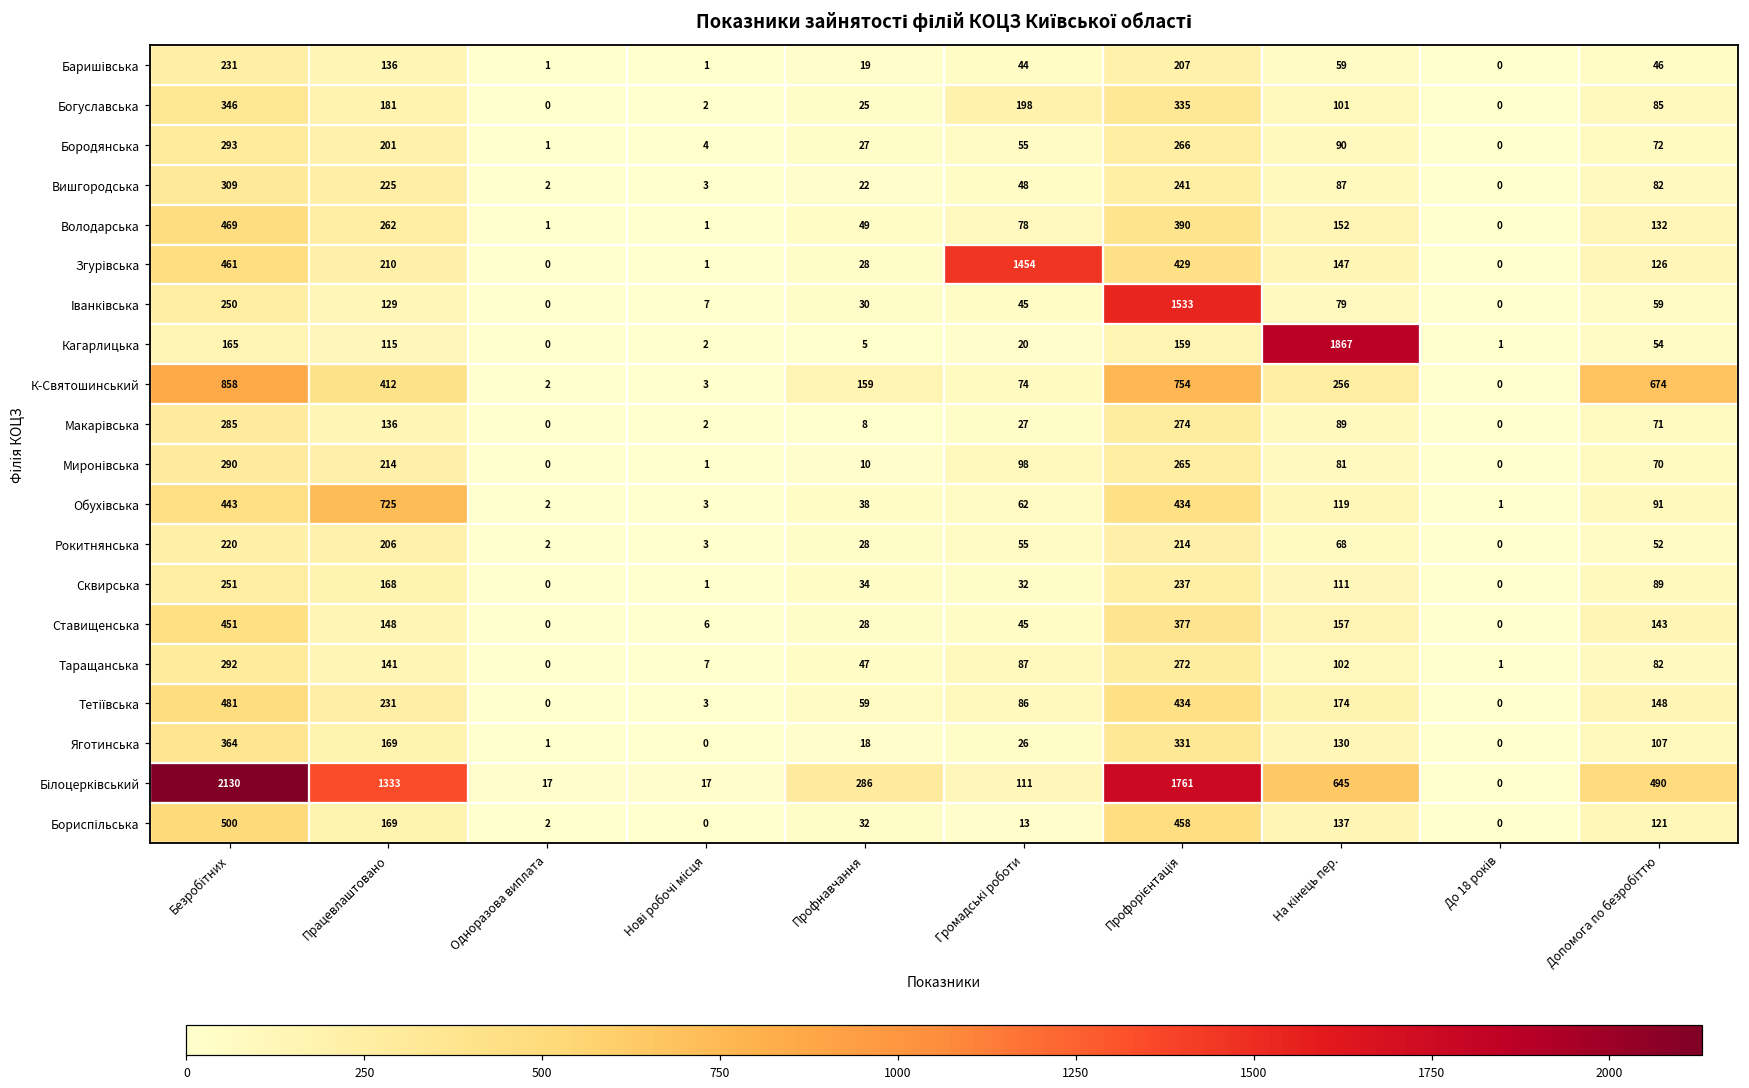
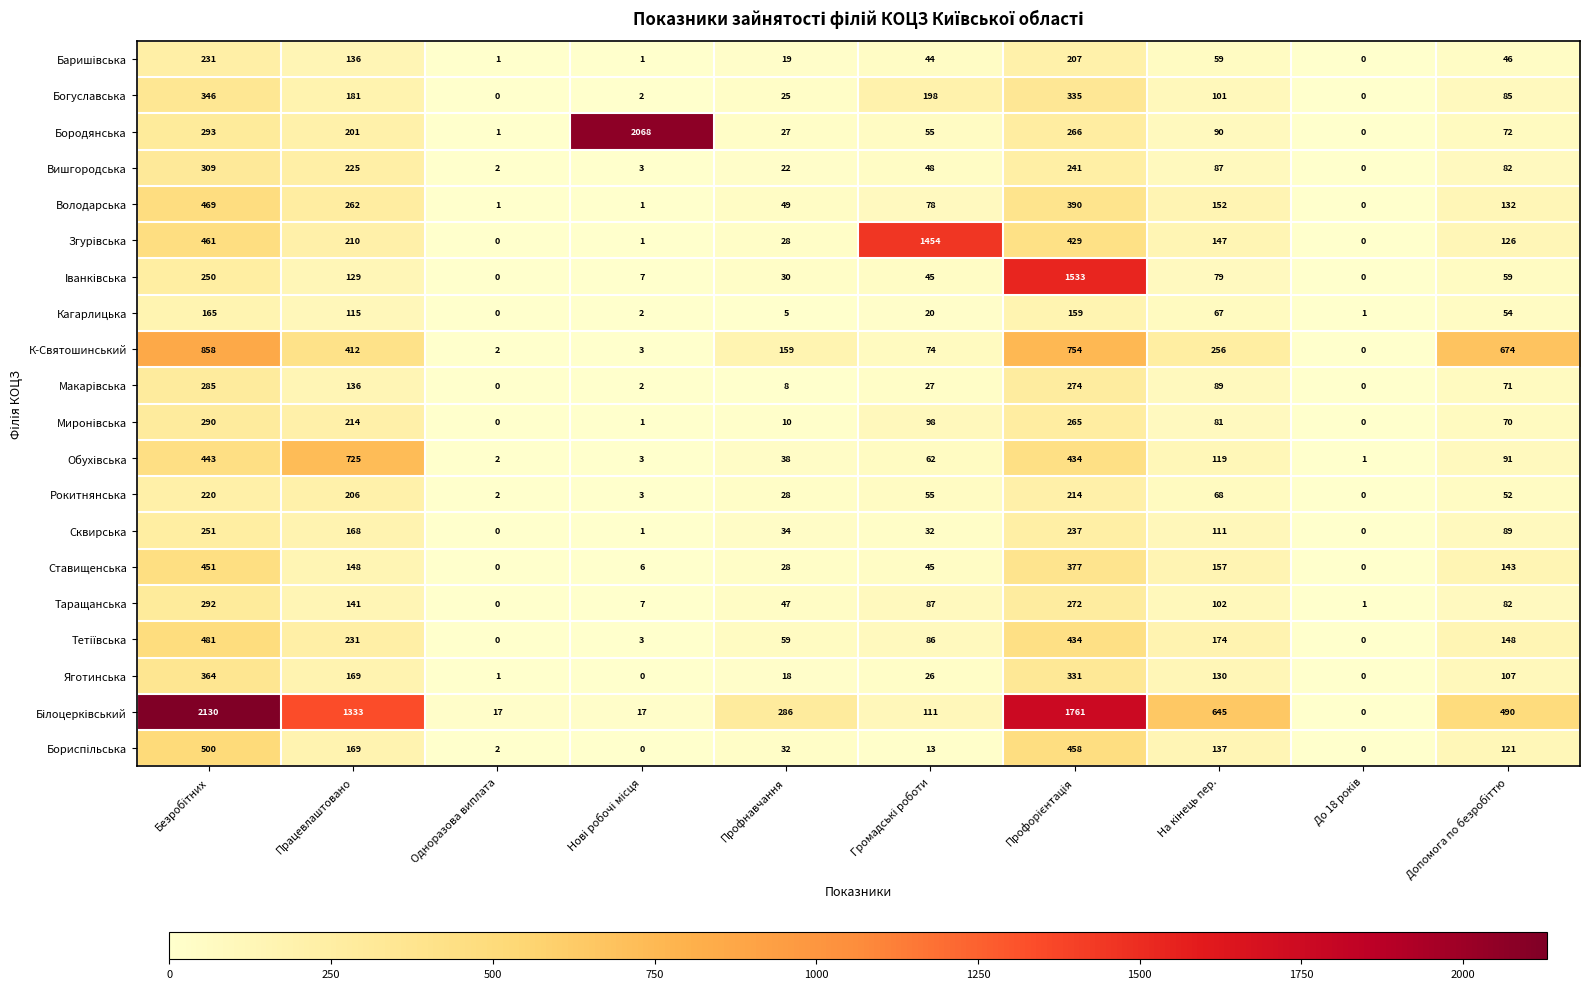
  {
    "Баришівська": {
      "Безробітних": 231,
      "Працевлаштовано": 136,
      "Одноразова виплата": 1,
      "Нові робочі місця": 1,
      "Профнавчання": 19,
      "Громадські роботи": 44,
      "Профорієнтація": 207,
      "На кінець пер.": 59,
      "До 18 років": 0,
      "Допомога по безробіттю": 46
    },
    "Богуславська": {
      "Безробітних": 346,
      "Працевлаштовано": 181,
      "Одноразова виплата": 0,
      "Нові робочі місця": 2,
      "Профнавчання": 25,
      "Громадські роботи": 198,
      "Профорієнтація": 335,
      "На кінець пер.": 101,
      "До 18 років": 0,
      "Допомога по безробіттю": 85
    },
    "Бородянська": {
      "Безробітних": 293,
      "Працевлаштовано": 201,
      "Одноразова виплата": 1,
-     "Нові робочі місця": 4,
+     "Нові робочі місця": 2068,
      "Профнавчання": 27,
      "Громадські роботи": 55,
      "Профорієнтація": 266,
      "На кінець пер.": 90,
      "До 18 років": 0,
      "Допомога по безробіттю": 72
    },
    "Вишгородська": {
      "Безробітних": 309,
      "Працевлаштовано": 225,
      "Одноразова виплата": 2,
      "Нові робочі місця": 3,
      "Профнавчання": 22,
      "Громадські роботи": 48,
      "Профорієнтація": 241,
      "На кінець пер.": 87,
      "До 18 років": 0,
      "Допомога по безробіттю": 82
    },
    "Володарська": {
      "Безробітних": 469,
      "Працевлаштовано": 262,
      "Одноразова виплата": 1,
      "Нові робочі місця": 1,
      "Профнавчання": 49,
      "Громадські роботи": 78,
      "Профорієнтація": 390,
      "На кінець пер.": 152,
      "До 18 років": 0,
      "Допомога по безробіттю": 132
    },
    "Згурівська": {
      "Безробітних": 461,
      "Працевлаштовано": 210,
      "Одноразова виплата": 0,
      "Нові робочі місця": 1,
      "Профнавчання": 28,
      "Громадські роботи": 1454,
      "Профорієнтація": 429,
      "На кінець пер.": 147,
      "До 18 років": 0,
      "Допомога по безробіттю": 126
    },
    "Іванківська": {
      "Безробітних": 250,
      "Працевлаштовано": 129,
      "Одноразова виплата": 0,
      "Нові робочі місця": 7,
      "Профнавчання": 30,
      "Громадські роботи": 45,
      "Профорієнтація": 1533,
      "На кінець пер.": 79,
      "До 18 років": 0,
      "Допомога по безробіттю": 59
    },
    "Кагарлицька": {
      "Безробітних": 165,
      "Працевлаштовано": 115,
      "Одноразова виплата": 0,
      "Нові робочі місця": 2,
      "Профнавчання": 5,
      "Громадські роботи": 20,
      "Профорієнтація": 159,
-     "На кінець пер.": 1867,
+     "На кінець пер.": 67,
      "До 18 років": 1,
      "Допомога по безробіттю": 54
    },
    "К-Святошинський": {
      "Безробітних": 858,
      "Працевлаштовано": 412,
      "Одноразова виплата": 2,
      "Нові робочі місця": 3,
      "Профнавчання": 159,
      "Громадські роботи": 74,
      "Профорієнтація": 754,
      "На кінець пер.": 256,
      "До 18 років": 0,
      "Допомога по безробіттю": 674
    },
    "Макарівська": {
      "Безробітних": 285,
      "Працевлаштовано": 136,
      "Одноразова виплата": 0,
      "Нові робочі місця": 2,
      "Профнавчання": 8,
      "Громадські роботи": 27,
      "Профорієнтація": 274,
      "На кінець пер.": 89,
      "До 18 років": 0,
      "Допомога по безробіттю": 71
    },
    "Миронівська": {
      "Безробітних": 290,
      "Працевлаштовано": 214,
      "Одноразова виплата": 0,
      "Нові робочі місця": 1,
      "Профнавчання": 10,
      "Громадські роботи": 98,
      "Профорієнтація": 265,
      "На кінець пер.": 81,
      "До 18 років": 0,
      "Допомога по безробіттю": 70
    },
    "Обухівська": {
      "Безробітних": 443,
      "Працевлаштовано": 725,
      "Одноразова виплата": 2,
      "Нові робочі місця": 3,
      "Профнавчання": 38,
      "Громадські роботи": 62,
      "Профорієнтація": 434,
      "На кінець пер.": 119,
      "До 18 років": 1,
      "Допомога по безробіттю": 91
    },
    "Рокитнянська": {
      "Безробітних": 220,
      "Працевлаштовано": 206,
      "Одноразова виплата": 2,
      "Нові робочі місця": 3,
      "Профнавчання": 28,
      "Громадські роботи": 55,
      "Профорієнтація": 214,
      "На кінець пер.": 68,
      "До 18 років": 0,
      "Допомога по безробіттю": 52
    },
    "Сквирська": {
      "Безробітних": 251,
      "Працевлаштовано": 168,
      "Одноразова виплата": 0,
      "Нові робочі місця": 1,
      "Профнавчання": 34,
      "Громадські роботи": 32,
      "Профорієнтація": 237,
      "На кінець пер.": 111,
      "До 18 років": 0,
      "Допомога по безробіттю": 89
    },
    "Ставищенська": {
      "Безробітних": 451,
      "Працевлаштовано": 148,
      "Одноразова виплата": 0,
      "Нові робочі місця": 6,
      "Профнавчання": 28,
      "Громадські роботи": 45,
      "Профорієнтація": 377,
      "На кінець пер.": 157,
      "До 18 років": 0,
      "Допомога по безробіттю": 143
    },
    "Таращанська": {
      "Безробітних": 292,
      "Працевлаштовано": 141,
      "Одноразова виплата": 0,
      "Нові робочі місця": 7,
      "Профнавчання": 47,
      "Громадські роботи": 87,
      "Профорієнтація": 272,
      "На кінець пер.": 102,
      "До 18 років": 1,
      "Допомога по безробіттю": 82
    },
    "Тетіївська": {
      "Безробітних": 481,
      "Працевлаштовано": 231,
      "Одноразова виплата": 0,
      "Нові робочі місця": 3,
      "Профнавчання": 59,
      "Громадські роботи": 86,
      "Профорієнтація": 434,
      "На кінець пер.": 174,
      "До 18 років": 0,
      "Допомога по безробіттю": 148
    },
    "Яготинська": {
      "Безробітних": 364,
      "Працевлаштовано": 169,
      "Одноразова виплата": 1,
      "Нові робочі місця": 0,
      "Профнавчання": 18,
      "Громадські роботи": 26,
      "Профорієнтація": 331,
      "На кінець пер.": 130,
      "До 18 років": 0,
      "Допомога по безробіттю": 107
    },
    "Білоцерківський": {
      "Безробітних": 2130,
      "Працевлаштовано": 1333,
      "Одноразова виплата": 17,
      "Нові робочі місця": 17,
      "Профнавчання": 286,
      "Громадські роботи": 111,
      "Профорієнтація": 1761,
      "На кінець пер.": 645,
      "До 18 років": 0,
      "Допомога по безробіттю": 490
    },
    "Бориспільська": {
      "Безробітних": 500,
      "Працевлаштовано": 169,
      "Одноразова виплата": 2,
      "Нові робочі місця": 0,
      "Профнавчання": 32,
      "Громадські роботи": 13,
      "Профорієнтація": 458,
      "На кінець пер.": 137,
      "До 18 років": 0,
      "Допомога по безробіттю": 121
    }
  }
